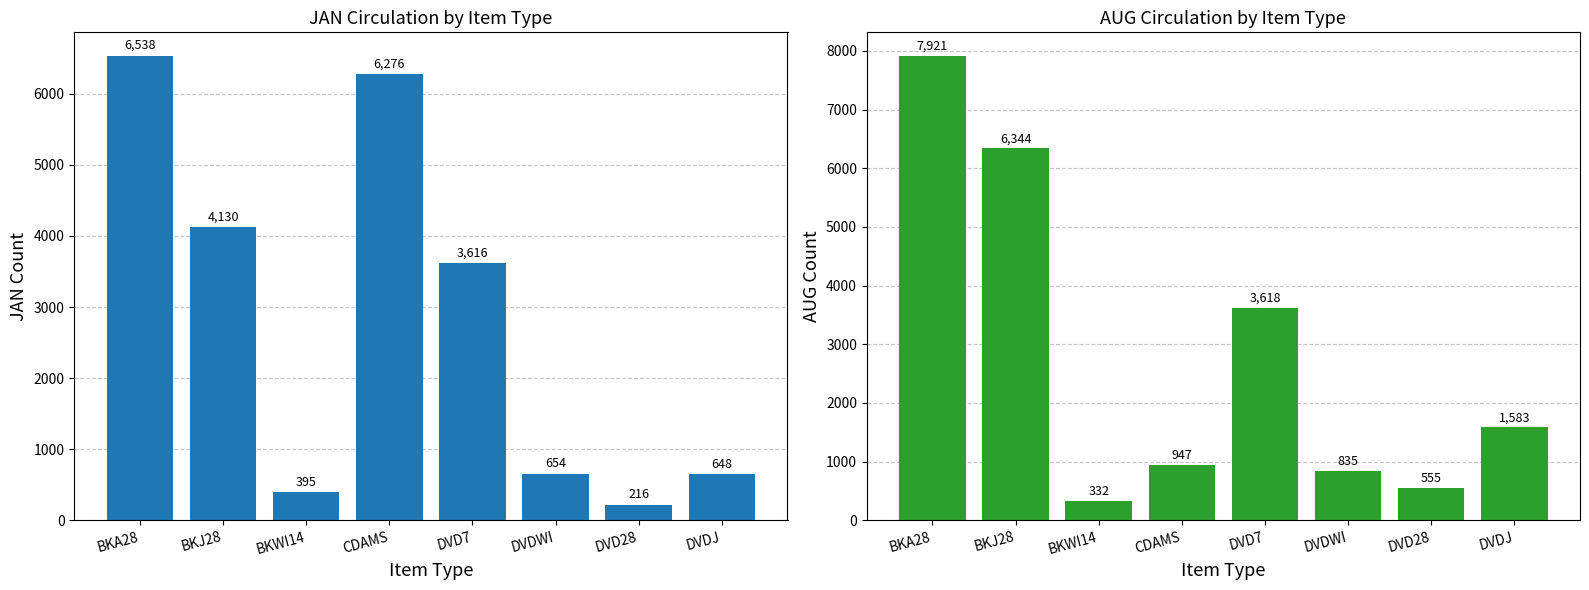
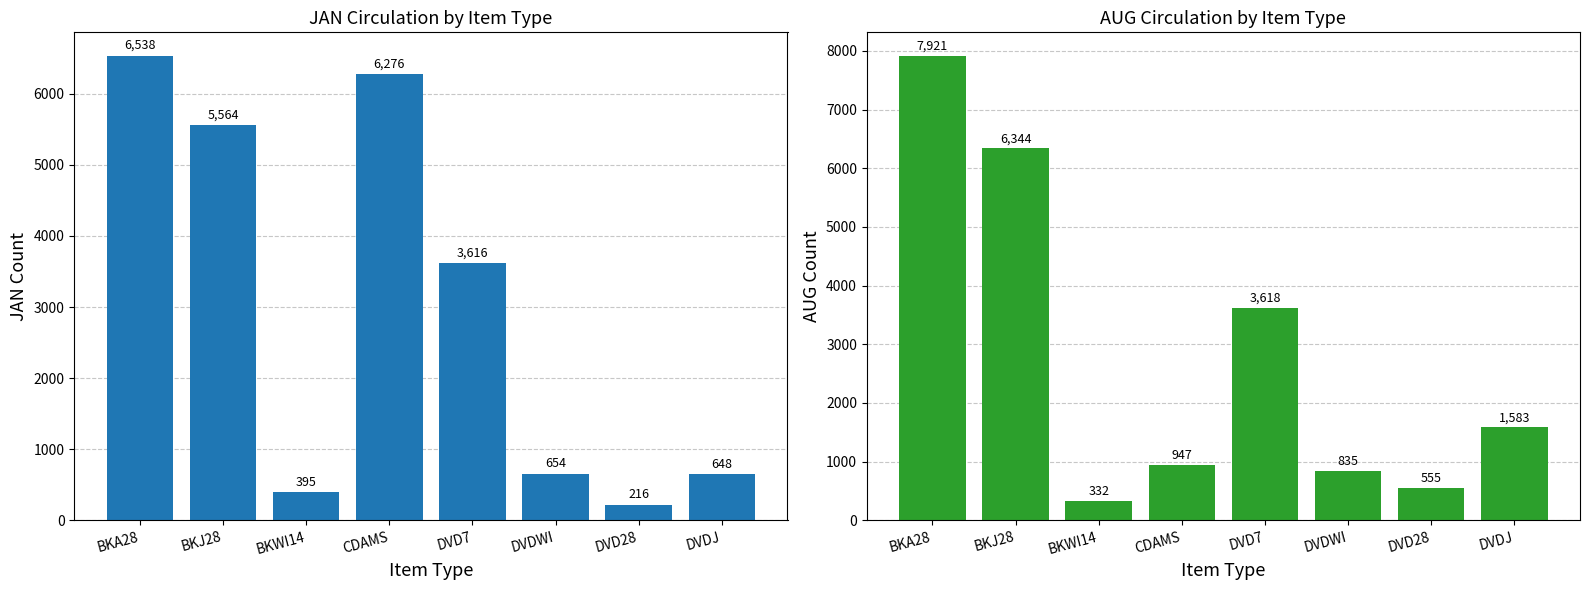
  {
    "JAN Circulation by Item Type": {
      "BKA28": "6,538",
-     "BKJ28": "4,130",
+     "BKJ28": "5,564",
      "BKWI14": "395",
      "CDAMS": "6,276",
      "DVD7": "3,616",
      "DVDWI": "654",
      "DVD28": "216",
      "DVDJ": "648"
    },
    "AUG Circulation by Item Type": {
      "BKA28": "7,921",
      "BKJ28": "6,344",
      "BKWI14": "332",
      "CDAMS": "947",
      "DVD7": "3,618",
      "DVDWI": "835",
      "DVD28": "555",
      "DVDJ": "1,583"
    }
  }
